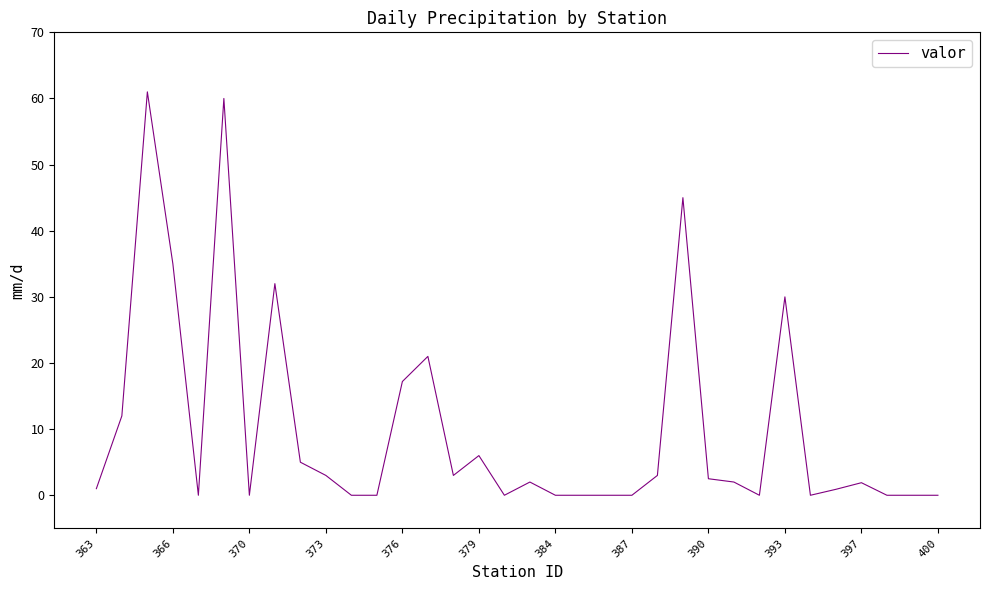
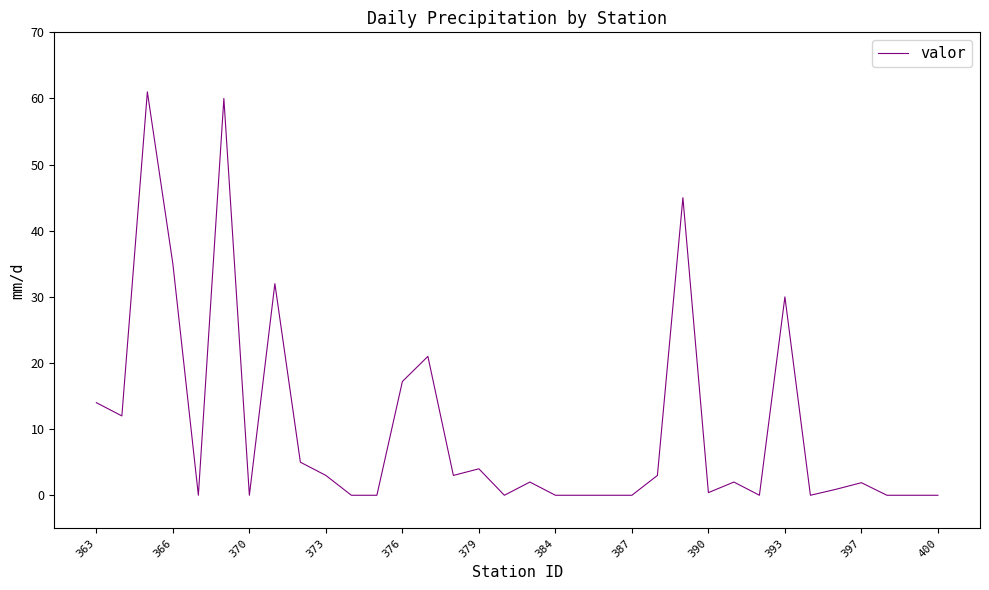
  {
-   "363": 1,
+   "363": 14,
    "366": 35,
    "370": 0,
    "373": 3,
    "376": 17,
-   "379": 6,
+   "379": 4,
    "384": 0,
    "387": 0,
-   "390": 3,
+   "390": 0,
    "393": 30,
    "397": 2,
    "400": 0
  }
